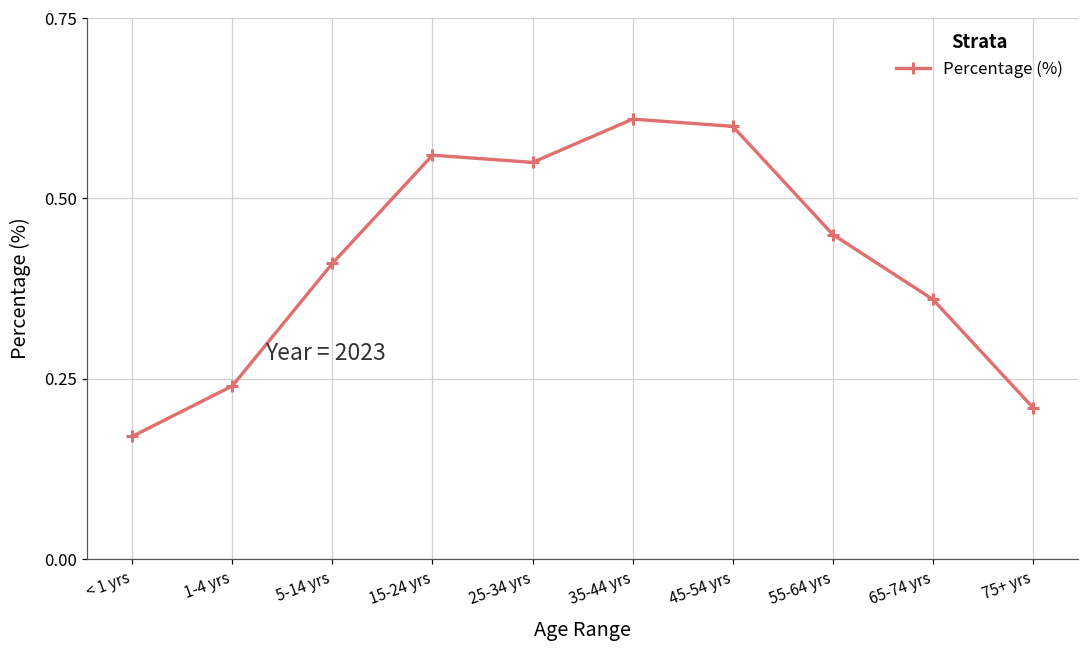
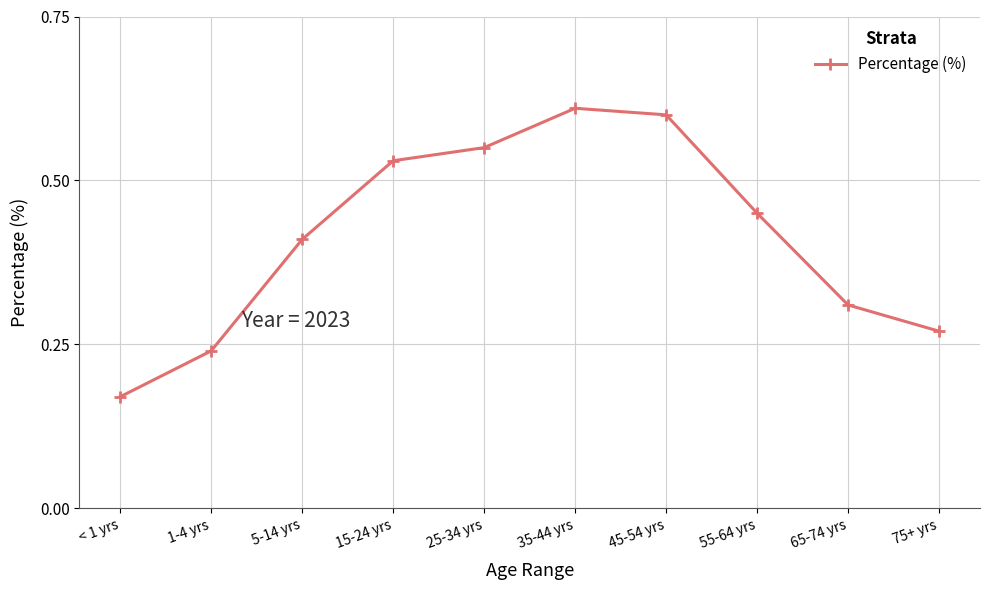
  {
    "< 1 yrs": 0.17,
    "1-4 yrs": 0.24,
    "5-14 yrs": 0.41,
-   "15-24 yrs": 0.56,
+   "15-24 yrs": 0.53,
    "25-34 yrs": 0.55,
    "35-44 yrs": 0.61,
    "45-54 yrs": 0.60,
    "55-64 yrs": 0.45,
-   "65-74 yrs": 0.36,
-   "75+ yrs": 0.21
+   "65-74 yrs": 0.31,
+   "75+ yrs": 0.27
  }
